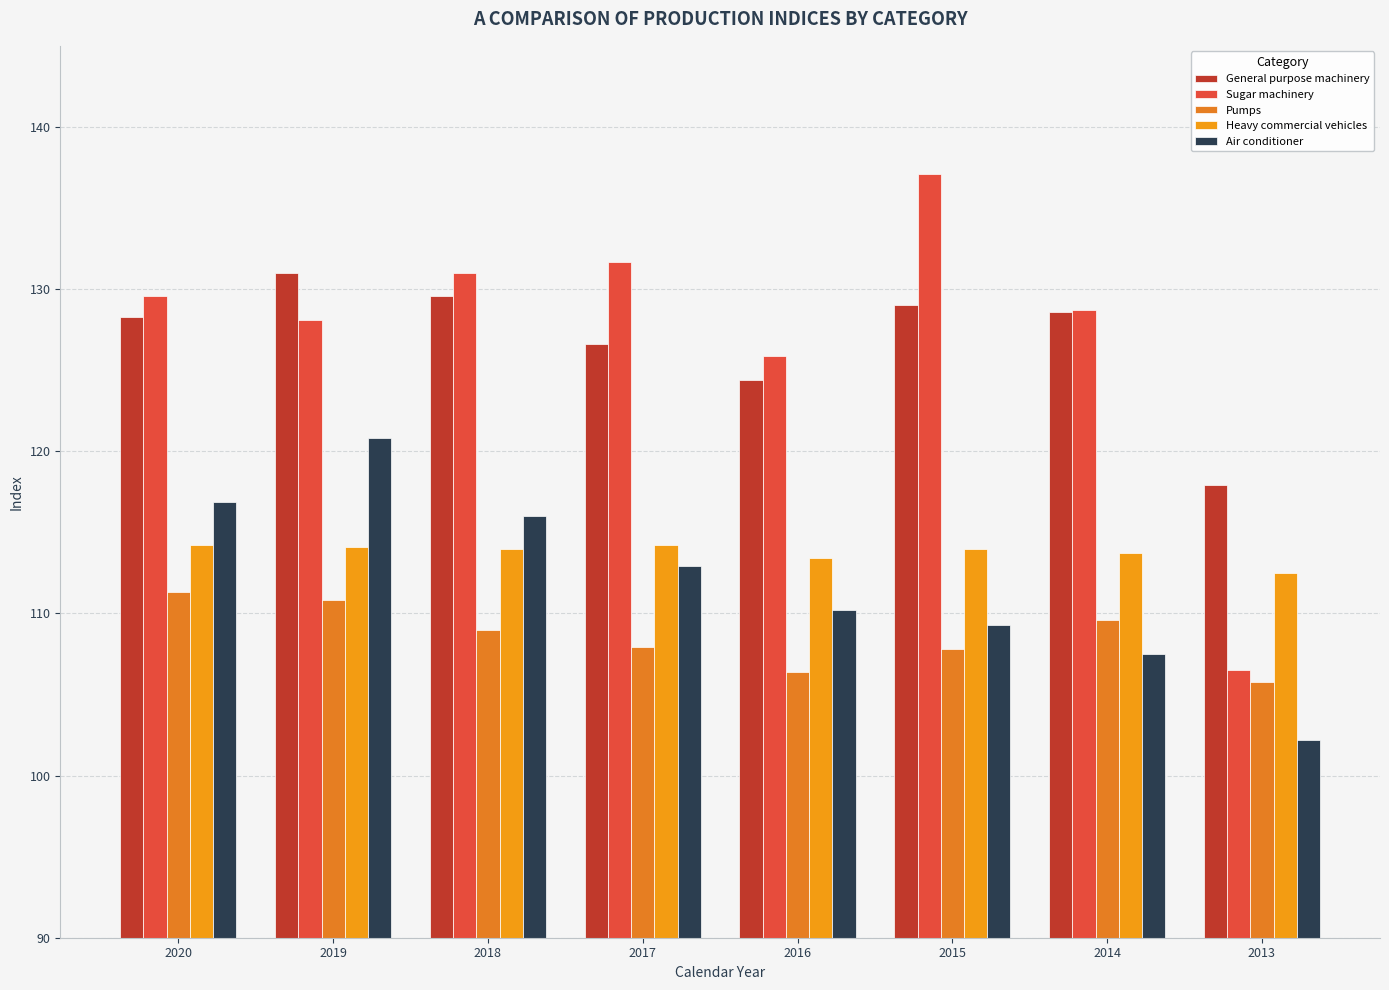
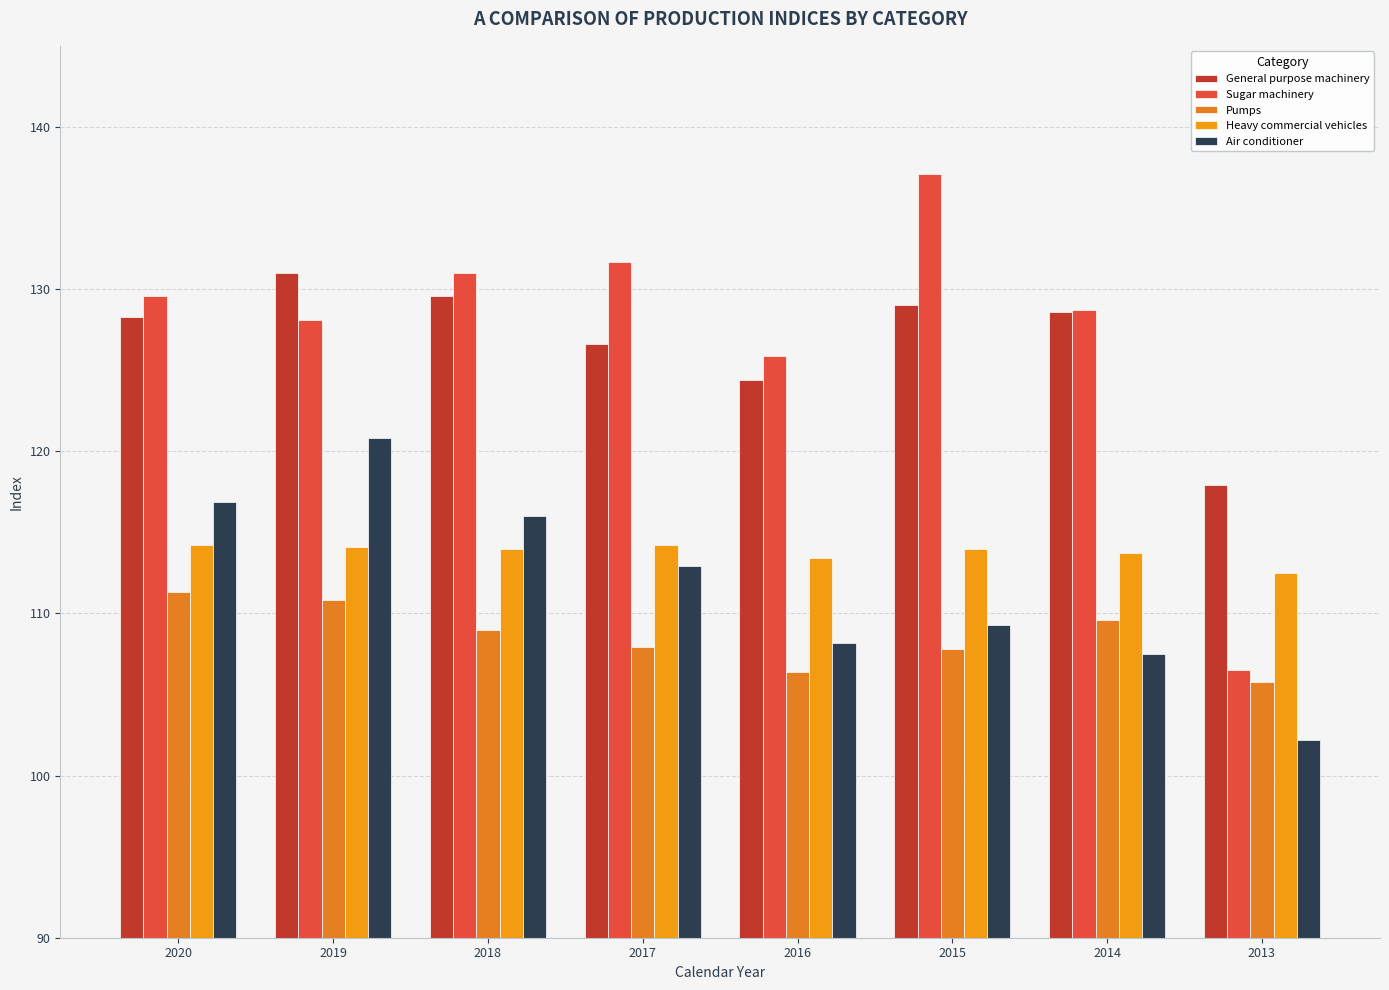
  {
    "Air conditioner": {
      "2020": 116.9,
      "2019": 120.8,
      "2018": 116.0,
      "2017": 112.9,
-     "2016": 110.2,
+     "2016": 108.2,
      "2015": 109.3,
      "2014": 107.5,
      "2013": 102.2
    }
  }
